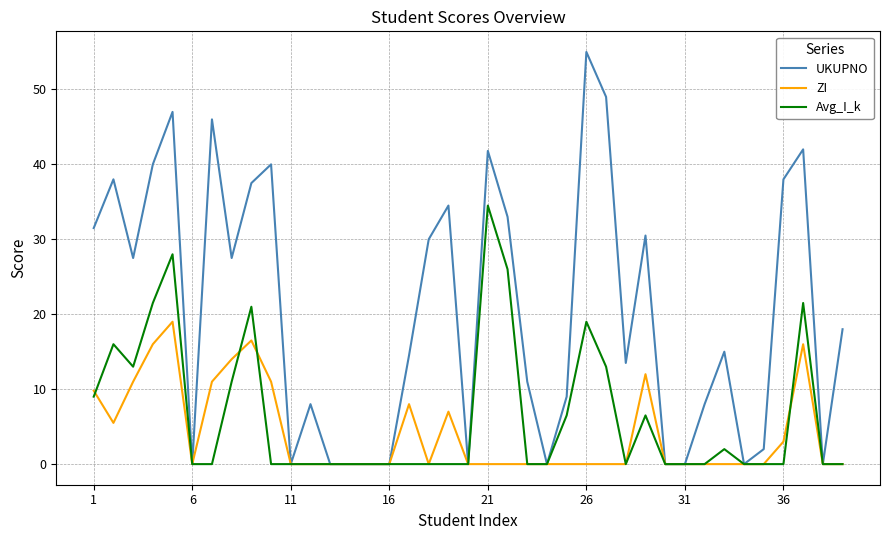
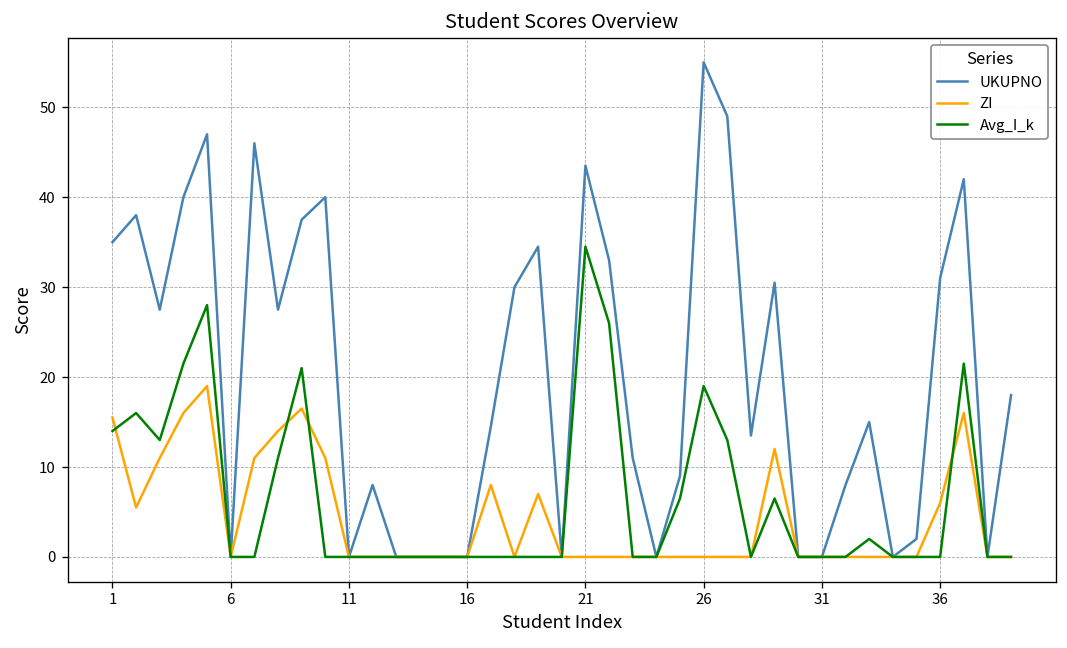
  {
    "UKUPNO": {
-     "1": 32,
-     "21": 42,
+     "1": 35,
+     "21": 44,
      "26": 55,
-     "36": 38
+     "36": 31
    },
    "ZI": {
-     "1": 10,
+     "1": 16,
      "21": 0,
      "26": 0,
-     "36": 3
+     "36": 6
    },
    "Avg_I_k": {
-     "1": 9,
+     "1": 14,
      "21": 35,
      "26": 19,
      "36": 0
    }
  }
